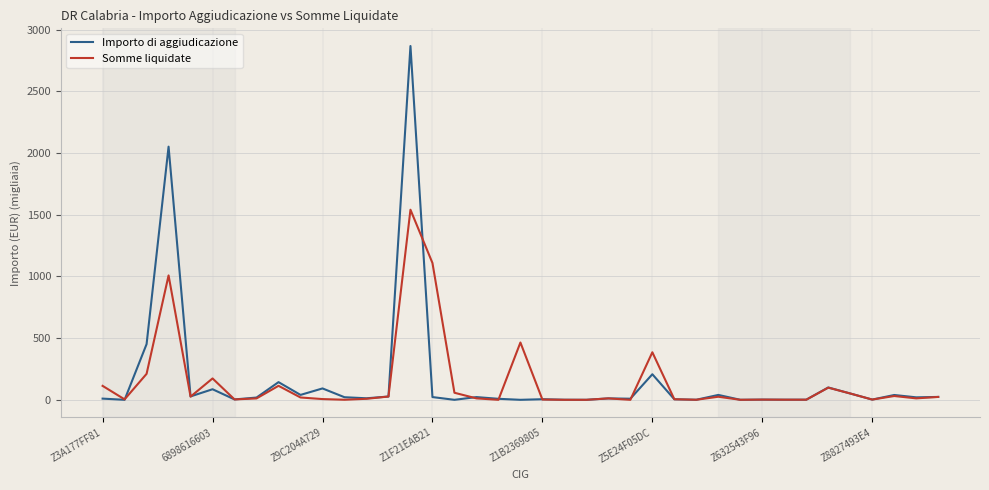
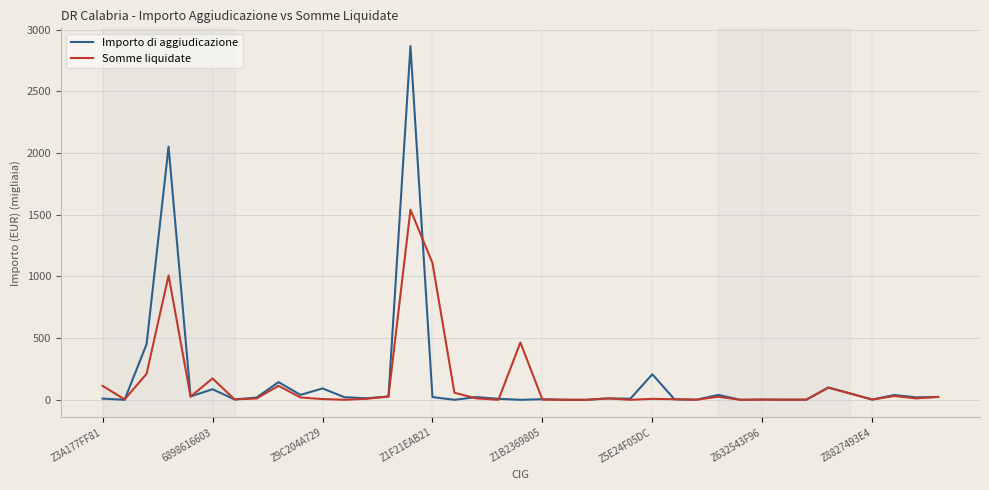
  {
    "Importo di aggiudicazione": {
      "Z3A177FF81": 10,
      "6898616603": 90,
      "Z9C204A729": 90,
      "Z1F21EAB21": 20,
      "Z5E24F05DC": 210
    },
    "Somme liquidate": {
      "Z3A177FF81": 110,
      "6898616603": 170,
      "Z9C204A729": 10,
      "Z1F21EAB21": 1110,
-     "Z5E24F05DC": 390
+     "Z5E24F05DC": 10
    }
  }
